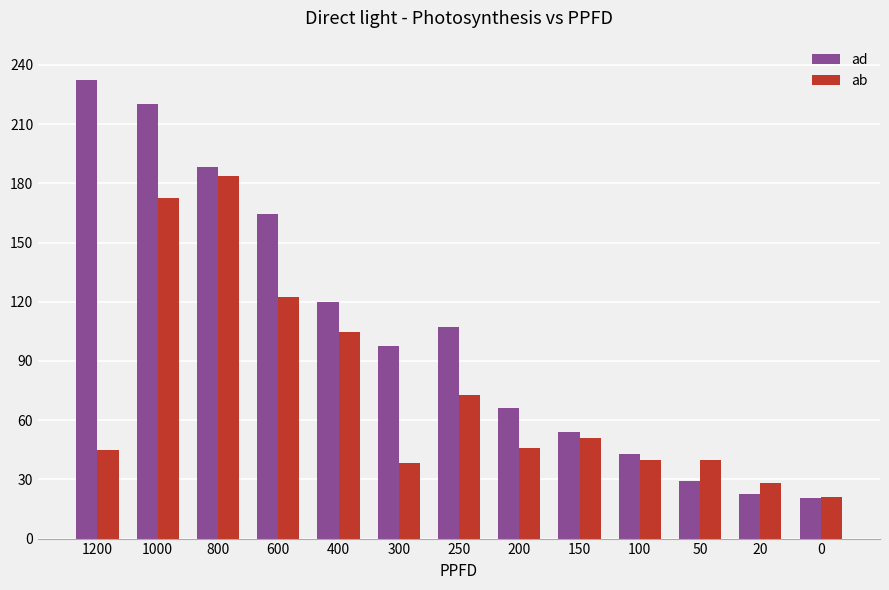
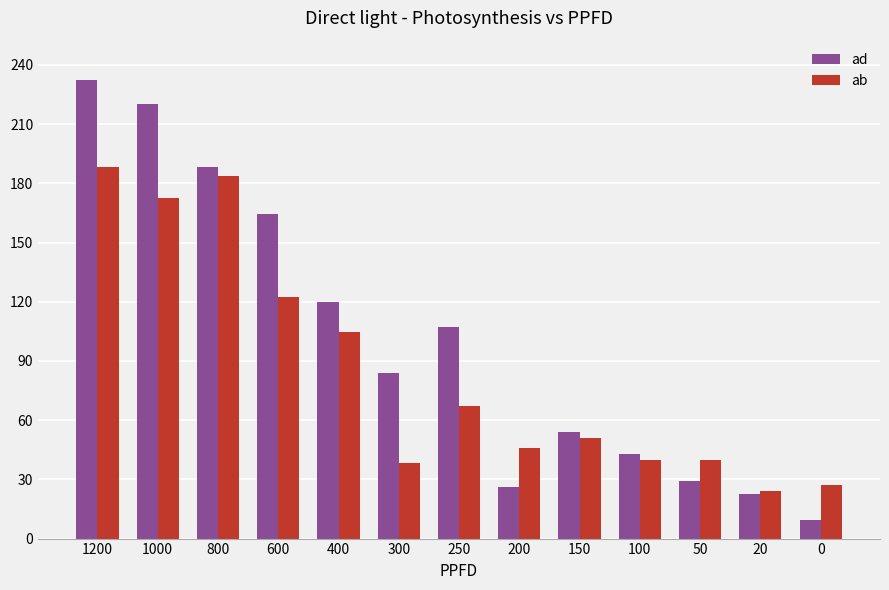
  {
    "ad": {
      "1200": 232,
      "1000": 220,
      "800": 188,
      "600": 165,
      "400": 120,
-     "300": 98,
+     "300": 84,
      "250": 107,
-     "200": 66,
+     "200": 26,
      "150": 54,
      "100": 43,
      "50": 29,
      "20": 22,
-     "0": 21
+     "0": 9
    },
    "ab": {
-     "1200": 45,
+     "1200": 188,
      "1000": 173,
      "800": 184,
      "600": 122,
      "400": 105,
      "300": 38,
-     "250": 73,
+     "250": 67,
      "200": 46,
      "150": 51,
      "100": 40,
      "50": 40,
-     "20": 28,
-     "0": 21
+     "20": 24,
+     "0": 27
    }
  }
